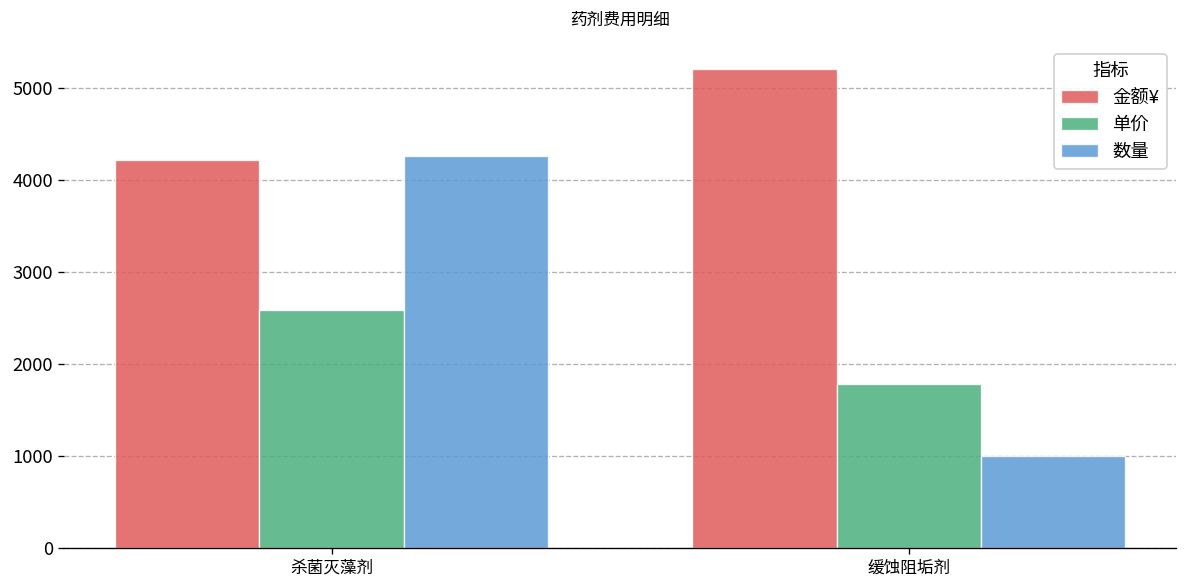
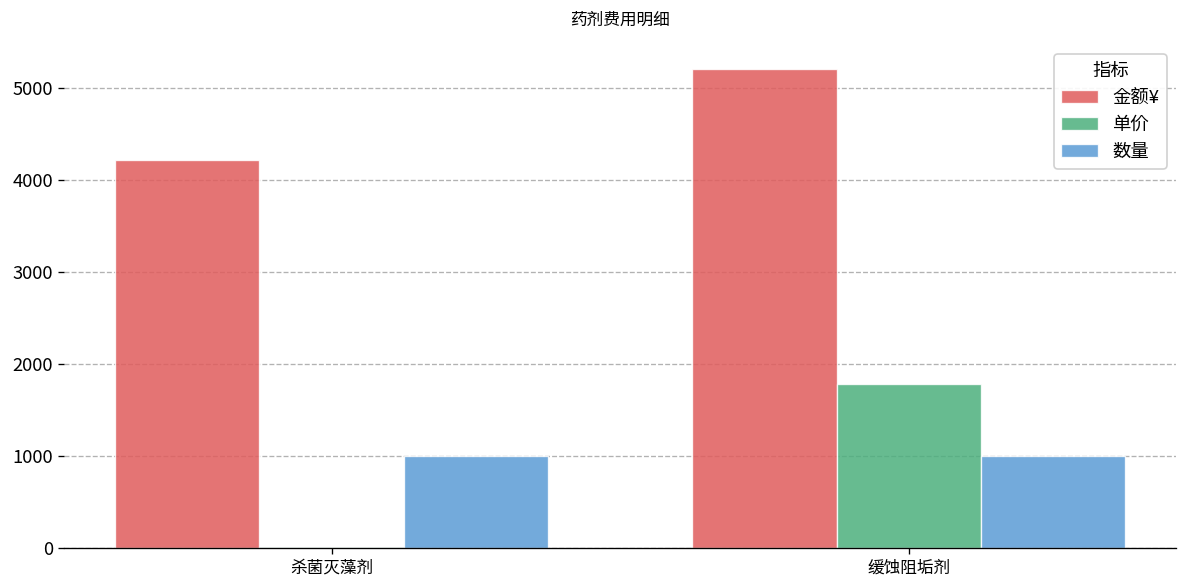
  {
    "金额¥": {
      "杀菌灭藻剂": 4200,
      "缓蚀阻垢剂": 5200
    },
    "单价": {
-     "杀菌灭藻剂": 2600,
+     "杀菌灭藻剂": 0,
      "缓蚀阻垢剂": 1800
    },
    "数量": {
-     "杀菌灭藻剂": 4300,
+     "杀菌灭藻剂": 1000,
      "缓蚀阻垢剂": 1000
    }
  }
